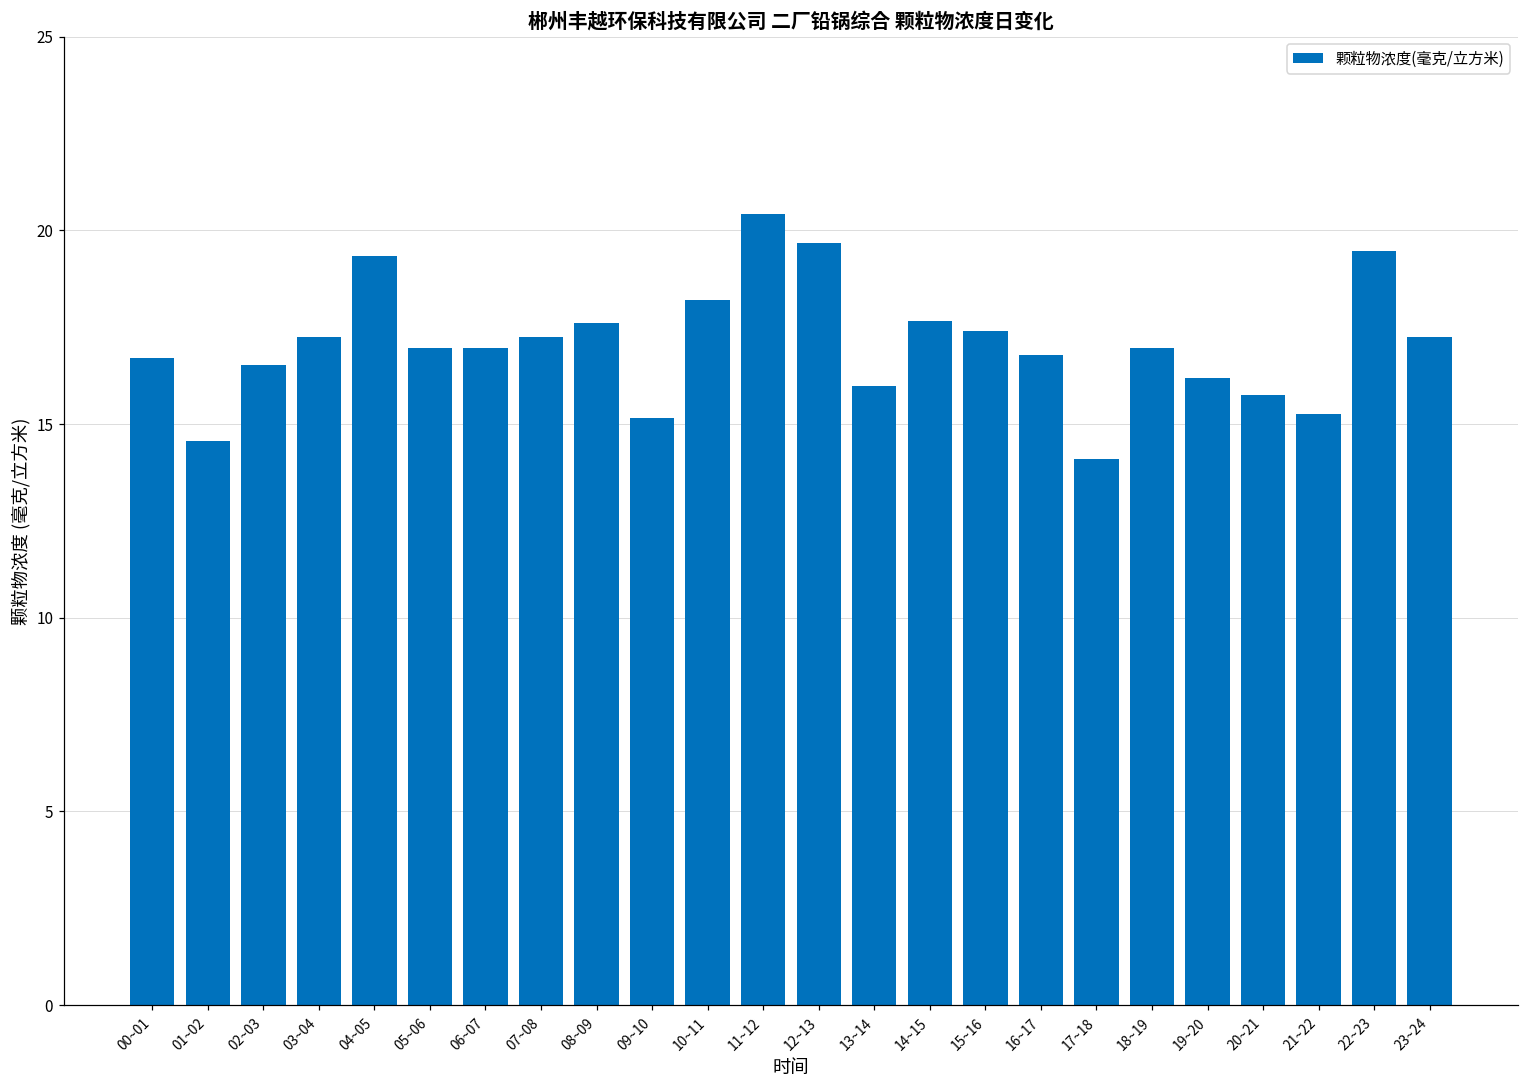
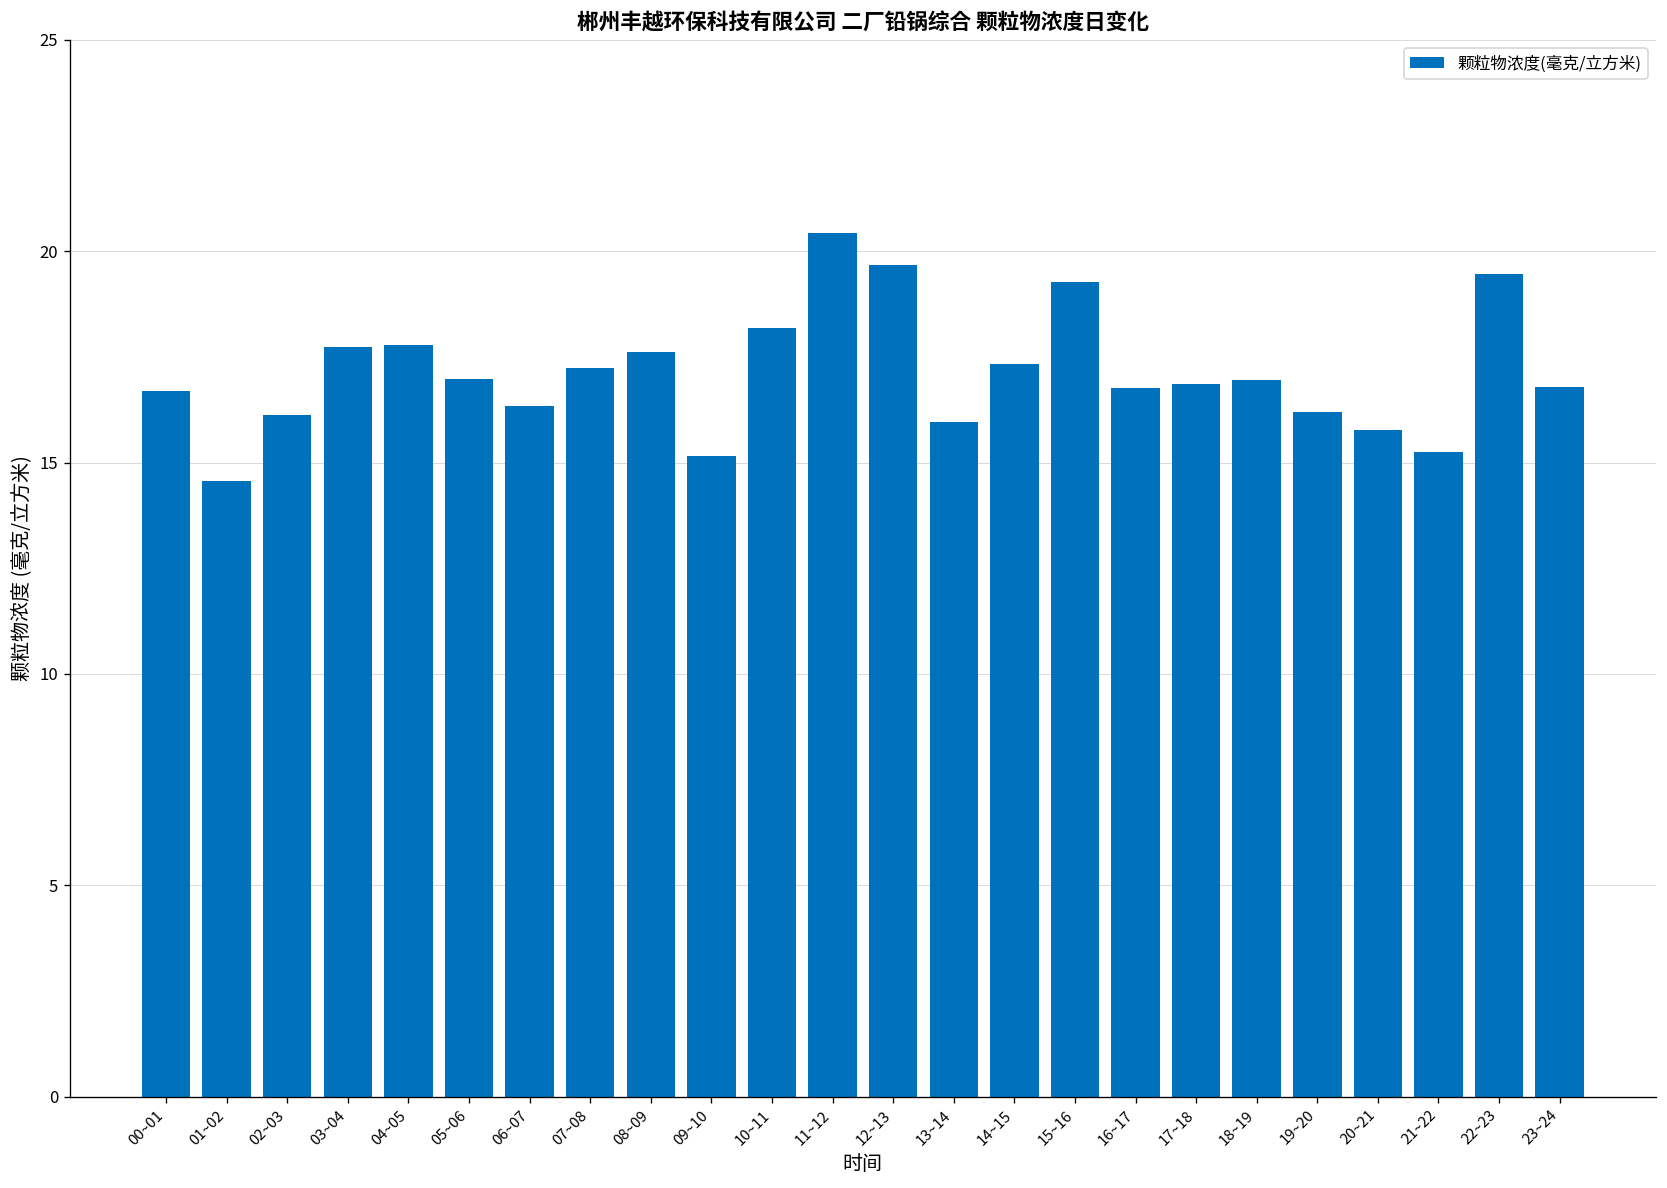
  {
    "00~01": 16.7,
    "01~02": 14.6,
-   "02~03": 16.5,
-   "03~04": 17.2,
-   "04~05": 19.3,
+   "02~03": 16.1,
+   "03~04": 17.7,
+   "04~05": 17.8,
    "05~06": 17.0,
-   "06~07": 17.0,
+   "06~07": 16.3,
    "07~08": 17.2,
    "08~09": 17.6,
    "09~10": 15.2,
    "10~11": 18.2,
    "11~12": 20.4,
    "12~13": 19.7,
    "13~14": 16.0,
-   "14~15": 17.7,
-   "15~16": 17.4,
+   "14~15": 17.3,
+   "15~16": 19.3,
    "16~17": 16.8,
-   "17~18": 14.1,
+   "17~18": 16.9,
    "18~19": 17.0,
    "19~20": 16.2,
    "20~21": 15.8,
    "21~22": 15.3,
    "22~23": 19.5,
-   "23~24": 17.3
+   "23~24": 16.8
  }
